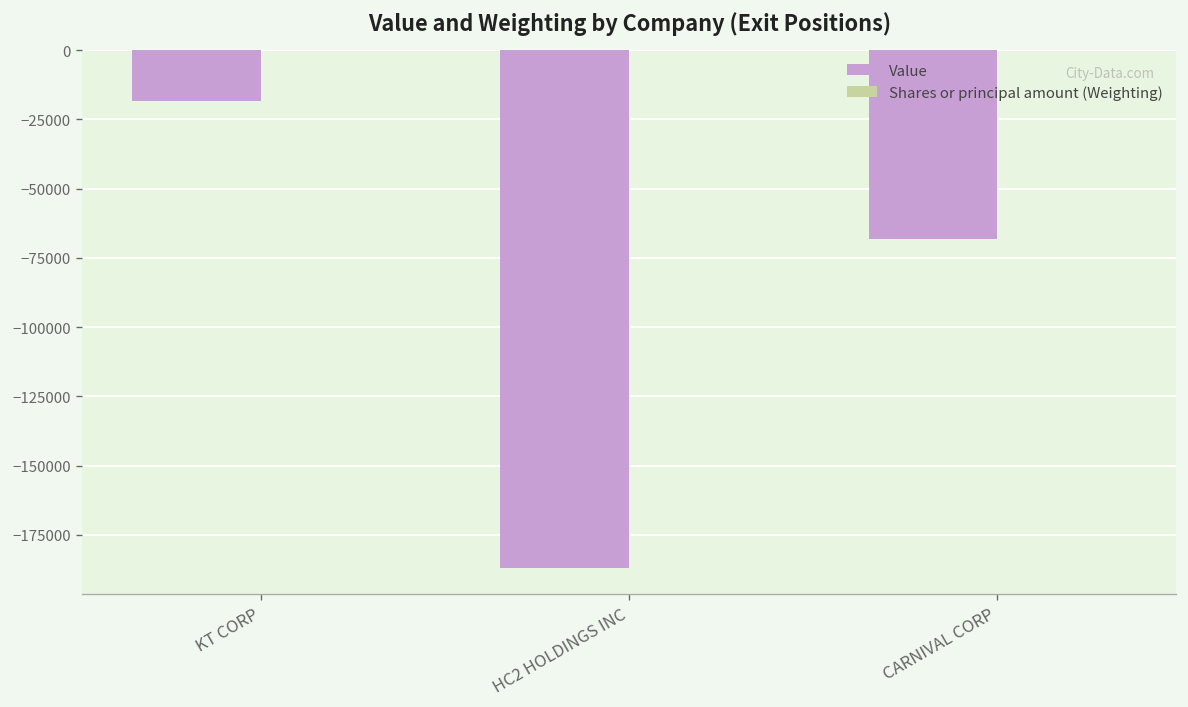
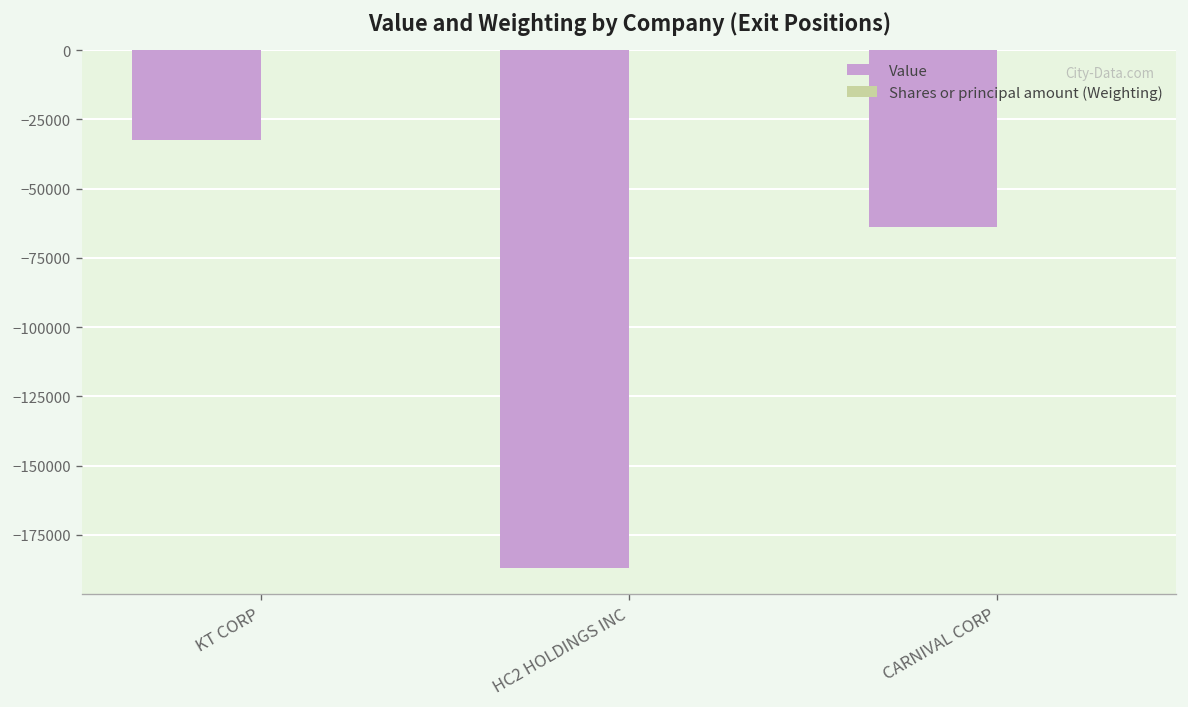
  {
    "Value": {
-     "KT CORP": -18000,
+     "KT CORP": -32000,
      "HC2 HOLDINGS INC": -187000,
-     "CARNIVAL CORP": -68000
+     "CARNIVAL CORP": -64000
    }
  }
